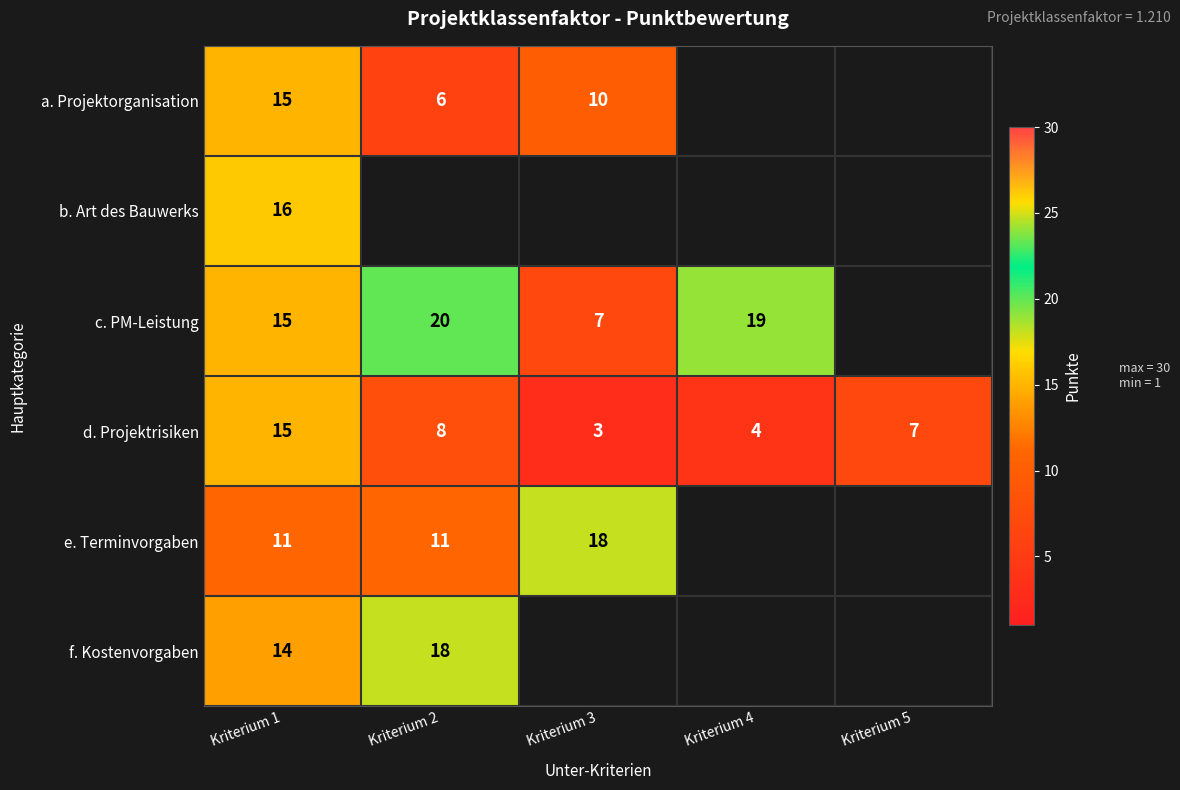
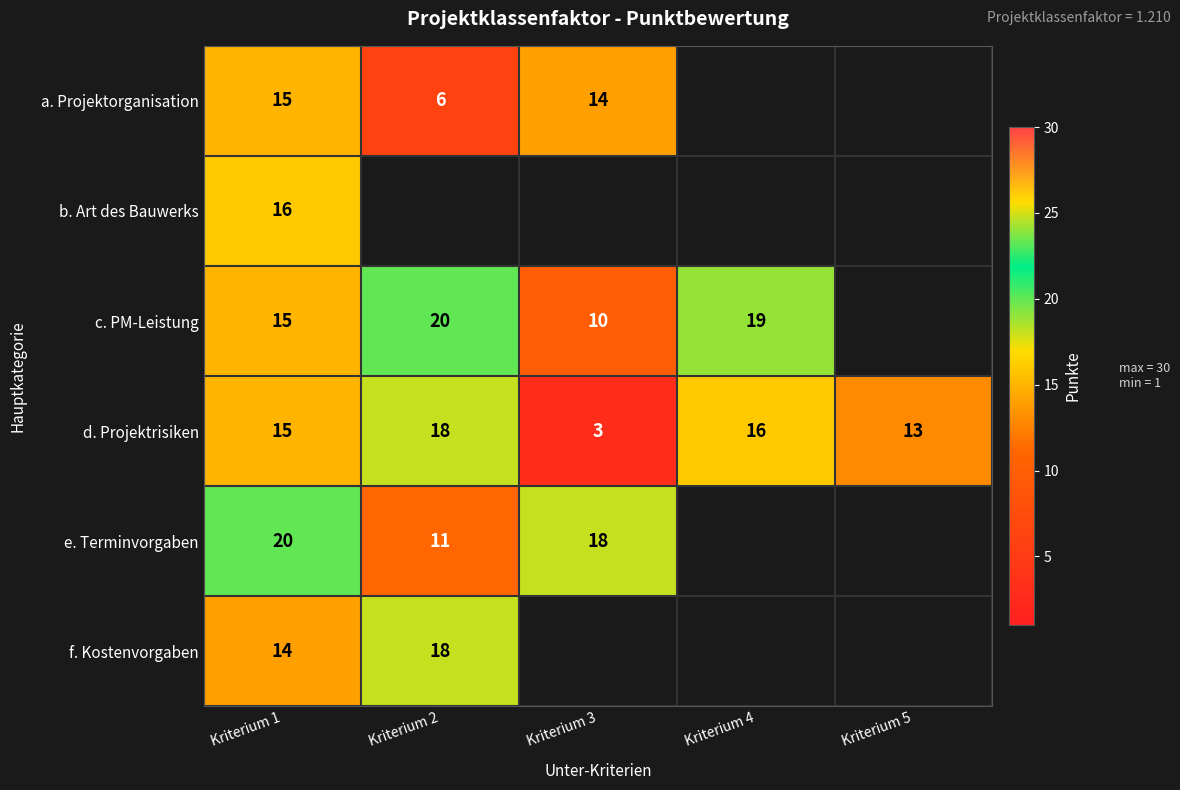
  {
    "a. Projektorganisation": {
      "Kriterium 1": 15,
      "Kriterium 2": 6,
-     "Kriterium 3": 10
+     "Kriterium 3": 14
    },
    "b. Art des Bauwerks": {
      "Kriterium 1": 16
    },
    "c. PM-Leistung": {
      "Kriterium 1": 15,
      "Kriterium 2": 20,
-     "Kriterium 3": 7,
+     "Kriterium 3": 10,
      "Kriterium 4": 19
    },
    "d. Projektrisiken": {
      "Kriterium 1": 15,
-     "Kriterium 2": 8,
+     "Kriterium 2": 18,
      "Kriterium 3": 3,
-     "Kriterium 4": 4,
-     "Kriterium 5": 7
+     "Kriterium 4": 16,
+     "Kriterium 5": 13
    },
    "e. Terminvorgaben": {
-     "Kriterium 1": 11,
+     "Kriterium 1": 20,
      "Kriterium 2": 11,
      "Kriterium 3": 18
    },
    "f. Kostenvorgaben": {
      "Kriterium 1": 14,
      "Kriterium 2": 18
    }
  }
